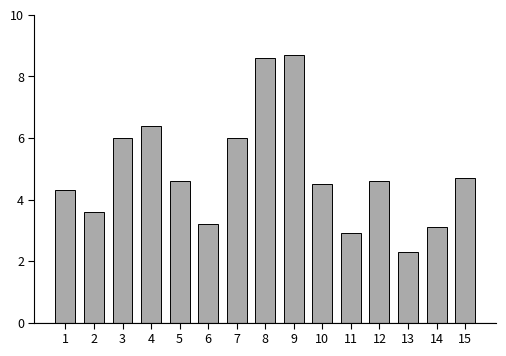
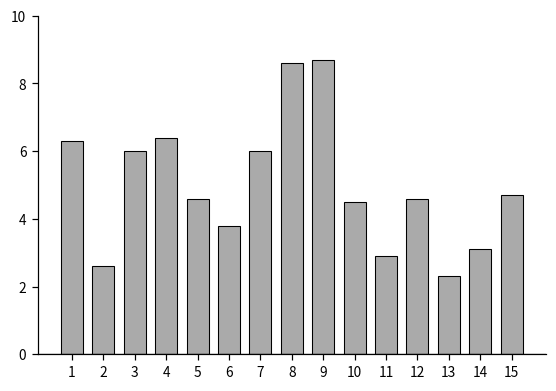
  {
-   "1": 4.3,
-   "2": 3.6,
+   "1": 6.3,
+   "2": 2.6,
    "3": 6.0,
    "4": 6.4,
    "5": 4.6,
-   "6": 3.2,
+   "6": 3.8,
    "7": 6.0,
    "8": 8.6,
    "9": 8.7,
    "10": 4.5,
    "11": 2.9,
    "12": 4.6,
    "13": 2.3,
    "14": 3.1,
    "15": 4.7
  }
